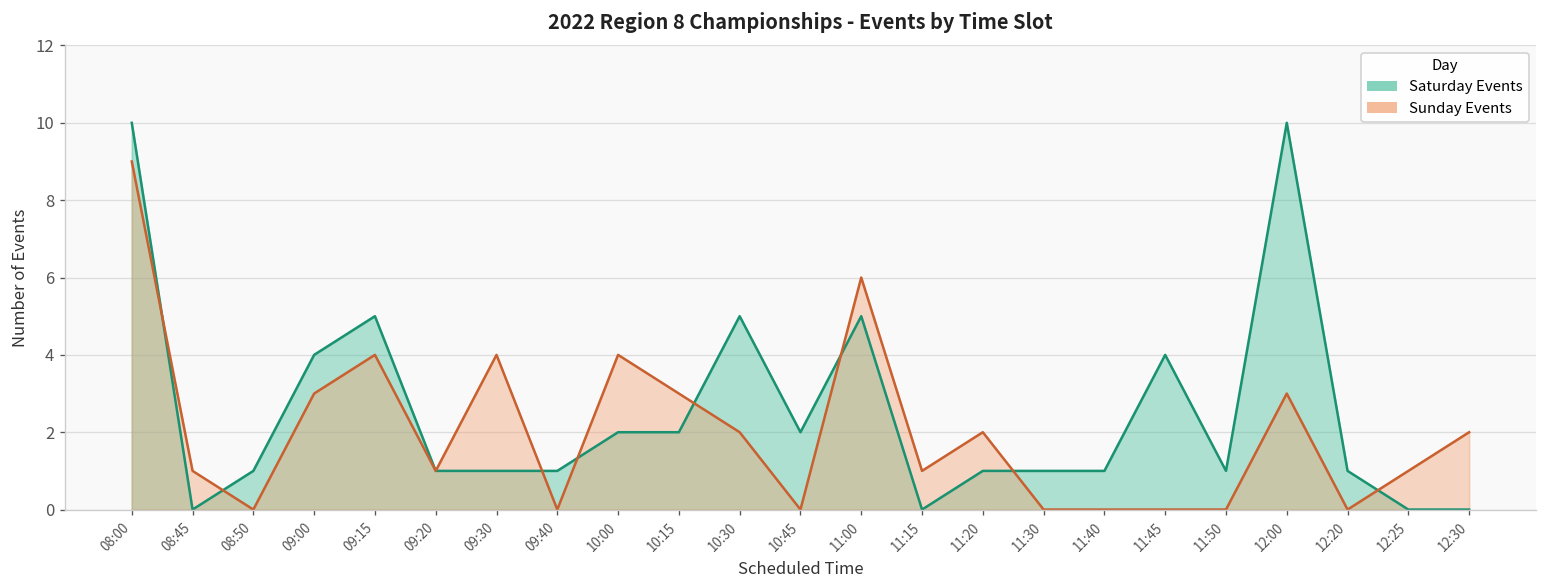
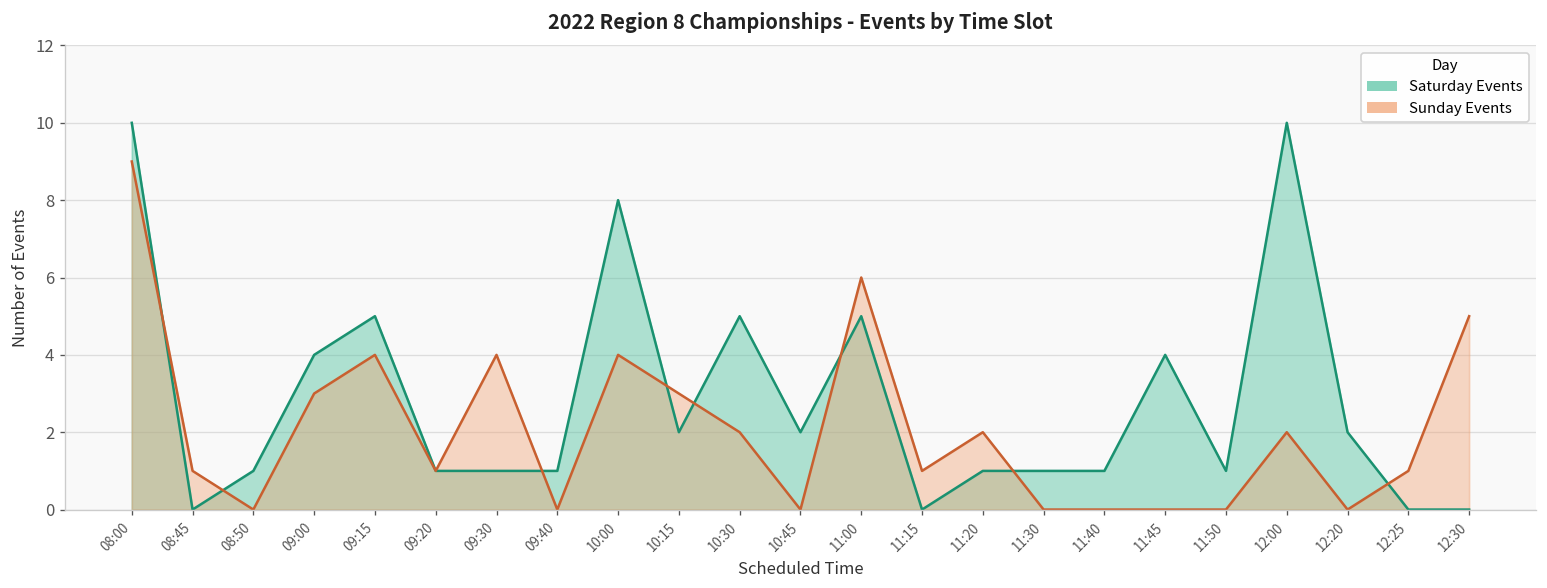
  {
    "Saturday Events": {
      "08:00": 10,
      "08:45": 0,
      "08:50": 1,
      "09:00": 4,
      "09:15": 5,
      "09:30": 1,
      "09:40": 1,
-     "10:00": 2,
+     "10:00": 8,
      "10:15": 2,
      "10:30": 5,
      "10:45": 2,
      "11:00": 5,
      "11:15": 0,
      "11:20": 1,
      "11:30": 1,
      "11:40": 1,
      "11:45": 4,
      "11:50": 1,
      "12:00": 10,
-     "12:20": 1,
+     "12:20": 2,
      "12:25": 0,
      "12:30": 0
    },
    "Sunday Events": {
      "08:00": 9,
      "08:45": 1,
      "08:50": 0,
      "09:00": 3,
      "09:15": 4,
      "09:30": 4,
      "09:40": 0,
      "10:00": 4,
      "10:15": 3,
      "10:30": 2,
      "10:45": 0,
      "11:00": 6,
      "11:15": 1,
      "11:20": 2,
      "11:30": 0,
      "11:40": 0,
      "11:45": 0,
      "11:50": 0,
-     "12:00": 3,
+     "12:00": 2,
      "12:20": 0,
      "12:25": 1,
-     "12:30": 2
+     "12:30": 5
    }
  }
